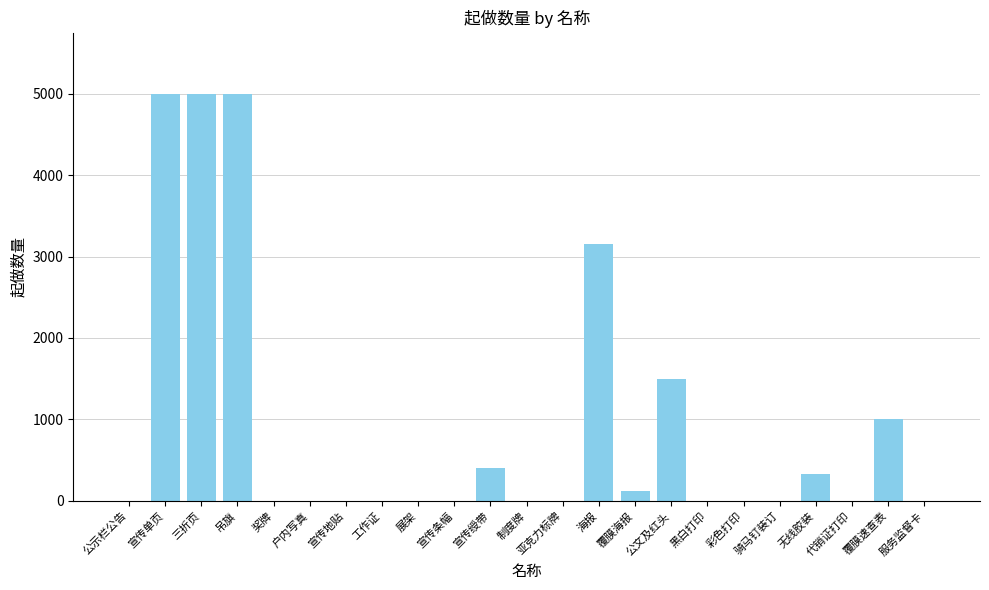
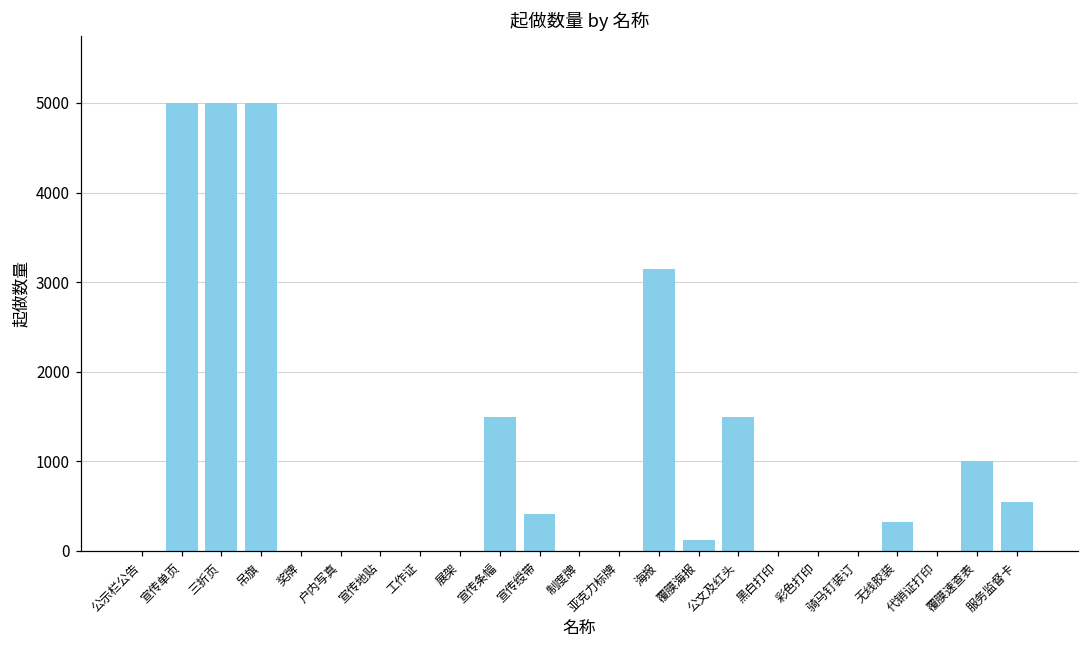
  {
    "宣传单页": 5000,
    "三折页": 5000,
    "吊旗": 5000,
-   "宣传条幅": 0,
+   "宣传条幅": 1500,
    "宣传绶带": 400,
    "海报": 3100,
    "覆膜海报": 100,
    "公文及红头": 1500,
    "无线胶装": 300,
    "覆膜速查表": 1000,
-   "服务监督卡": 0
+   "服务监督卡": 500
  }
